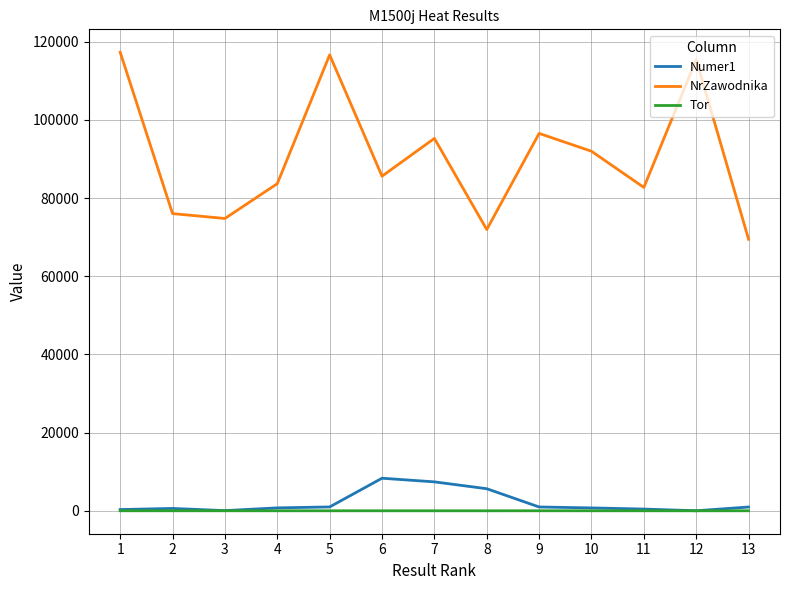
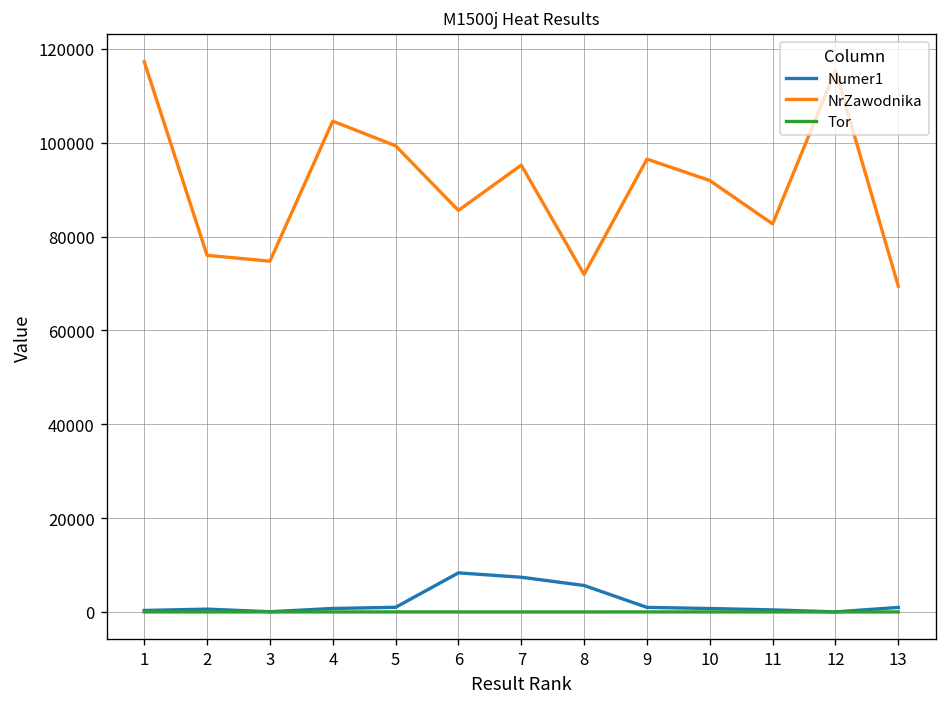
  {
    "Numer1": {
      "4": 1000,
      "5": 1000,
      "6": 8000,
      "7": 7000,
      "8": 6000,
      "9": 1000,
      "10": 1000,
      "13": 1000
    },
    "NrZawodnika": {
      "1": 117000,
      "2": 76000,
      "3": 75000,
-     "4": 84000,
-     "5": 117000,
+     "4": 105000,
+     "5": 99000,
      "6": 86000,
      "7": 95000,
      "8": 72000,
      "9": 97000,
      "10": 92000,
      "11": 83000,
      "13": 69000
    },
    "Tor": {
      "4": 0,
      "5": 0,
      "6": 0,
      "7": 0,
      "8": 0,
      "9": 0,
      "10": 0,
      "13": 0
    }
  }
